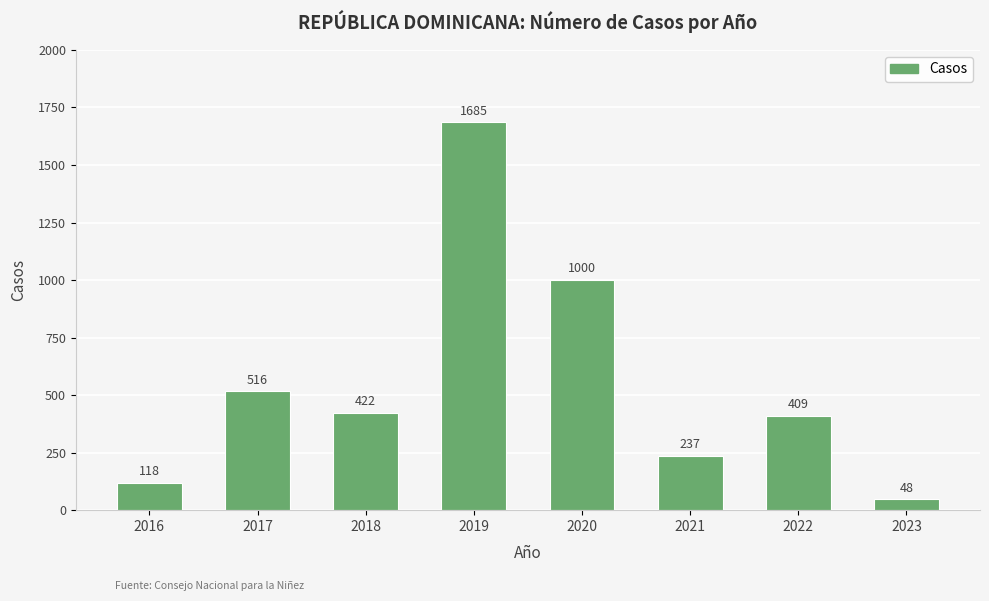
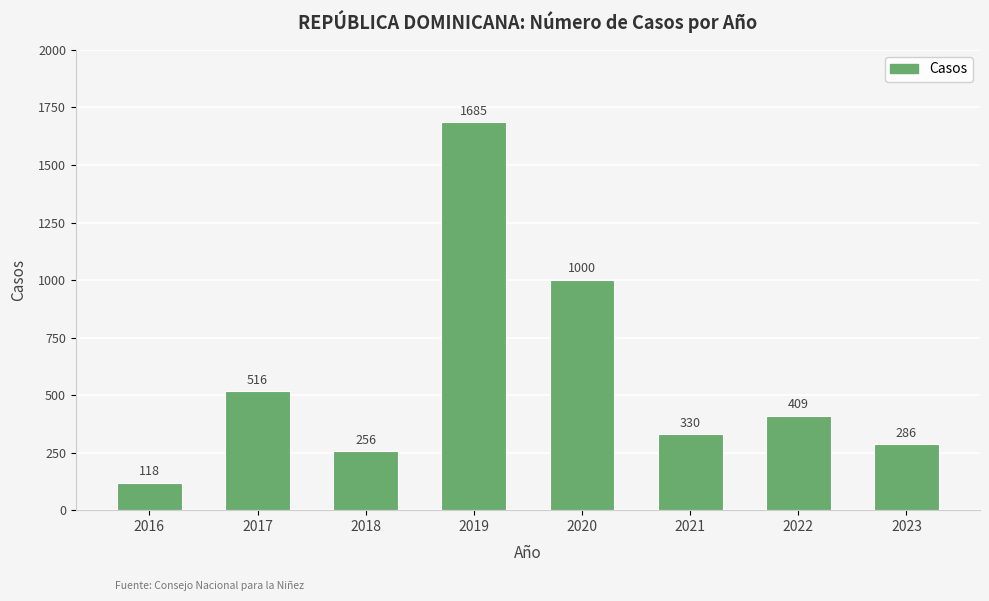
  {
    "2016": 118,
    "2017": 516,
-   "2018": 422,
+   "2018": 256,
    "2019": 1685,
    "2020": 1000,
-   "2021": 237,
+   "2021": 330,
    "2022": 409,
-   "2023": 48
+   "2023": 286
  }
